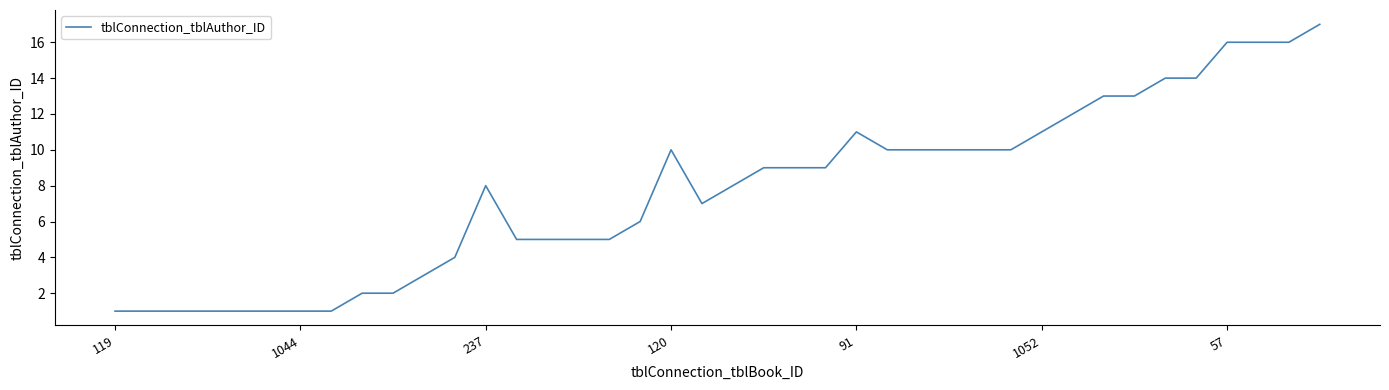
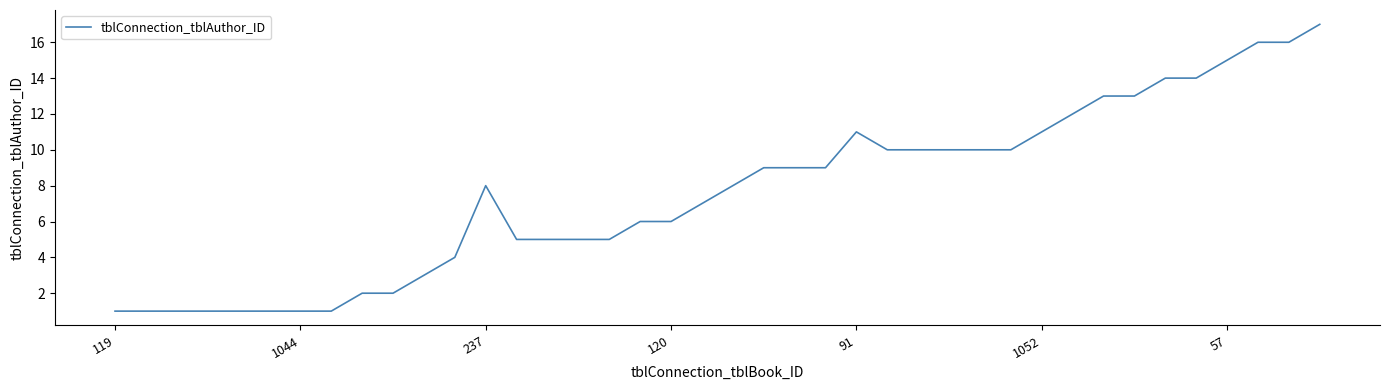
  {
    "119": 1,
    "1044": 1,
    "237": 8,
-   "120": 10,
+   "120": 6,
    "91": 11,
    "1052": 11,
-   "57": 16
+   "57": 15
  }
